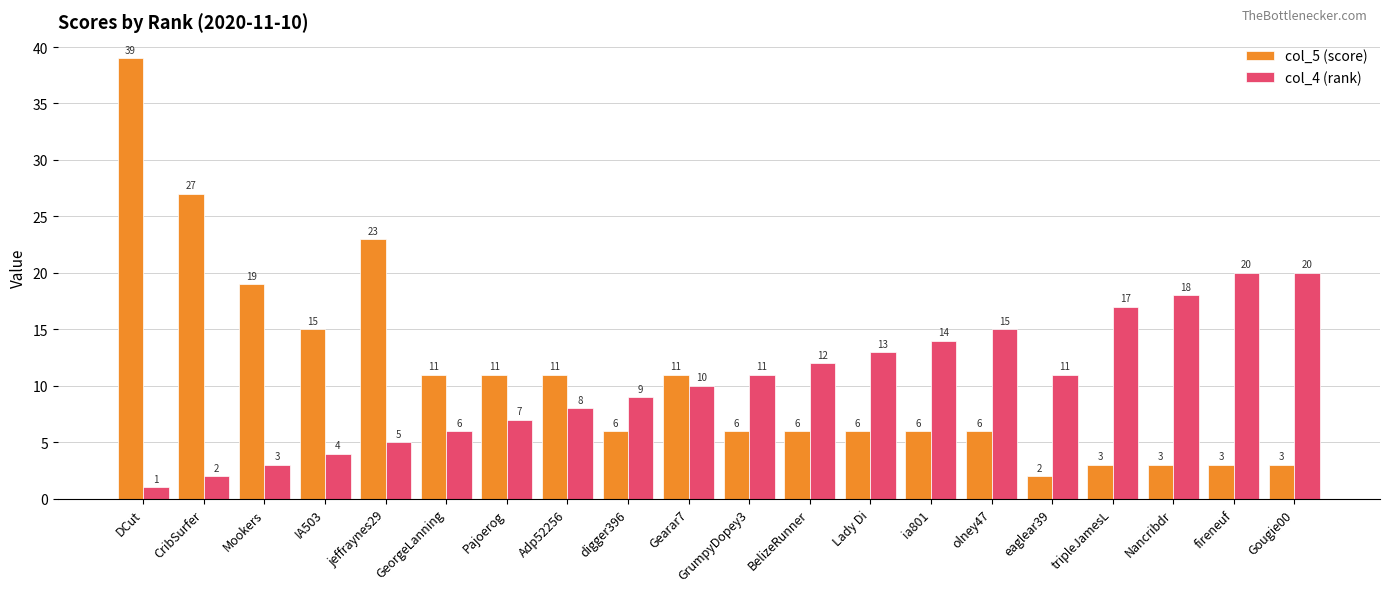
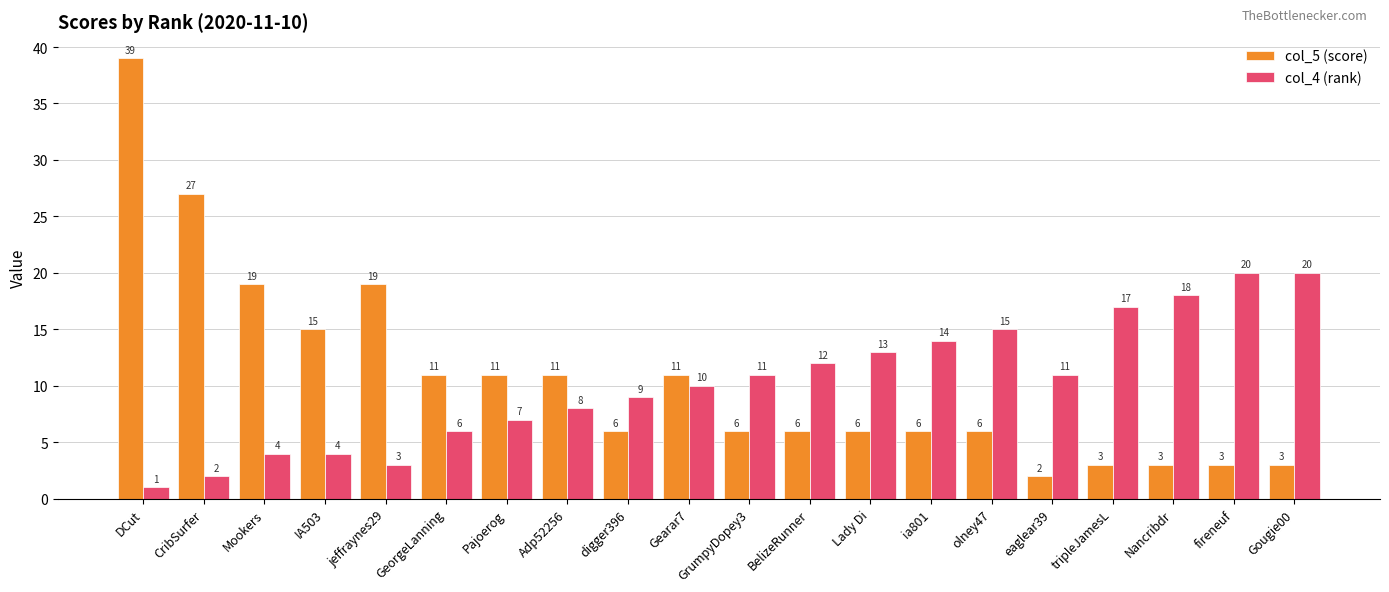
  {
    "col_5 (score)": {
      "DCut": 39,
      "CribSurfer": 27,
      "Mookers": 19,
      "IA503": 15,
-     "jeffraynes29": 23,
+     "jeffraynes29": 19,
      "GeorgeLanning": 11,
      "Pajoerog": 11,
      "Adp52256": 11,
      "digger396": 6,
      "Gearar7": 11,
      "GrumpyDopey3": 6,
      "BelizeRunner": 6,
      "Lady Di": 6,
      "ia801": 6,
      "olney47": 6,
      "eaglear39": 2,
      "tripleJamesL": 3,
      "Nancribdr": 3,
      "fireneuf": 3,
      "Gougie00": 3
    },
    "col_4 (rank)": {
      "DCut": 1,
      "CribSurfer": 2,
-     "Mookers": 3,
+     "Mookers": 4,
      "IA503": 4,
-     "jeffraynes29": 5,
+     "jeffraynes29": 3,
      "GeorgeLanning": 6,
      "Pajoerog": 7,
      "Adp52256": 8,
      "digger396": 9,
      "Gearar7": 10,
      "GrumpyDopey3": 11,
      "BelizeRunner": 12,
      "Lady Di": 13,
      "ia801": 14,
      "olney47": 15,
      "eaglear39": 11,
      "tripleJamesL": 17,
      "Nancribdr": 18,
      "fireneuf": 20,
      "Gougie00": 20
    }
  }
